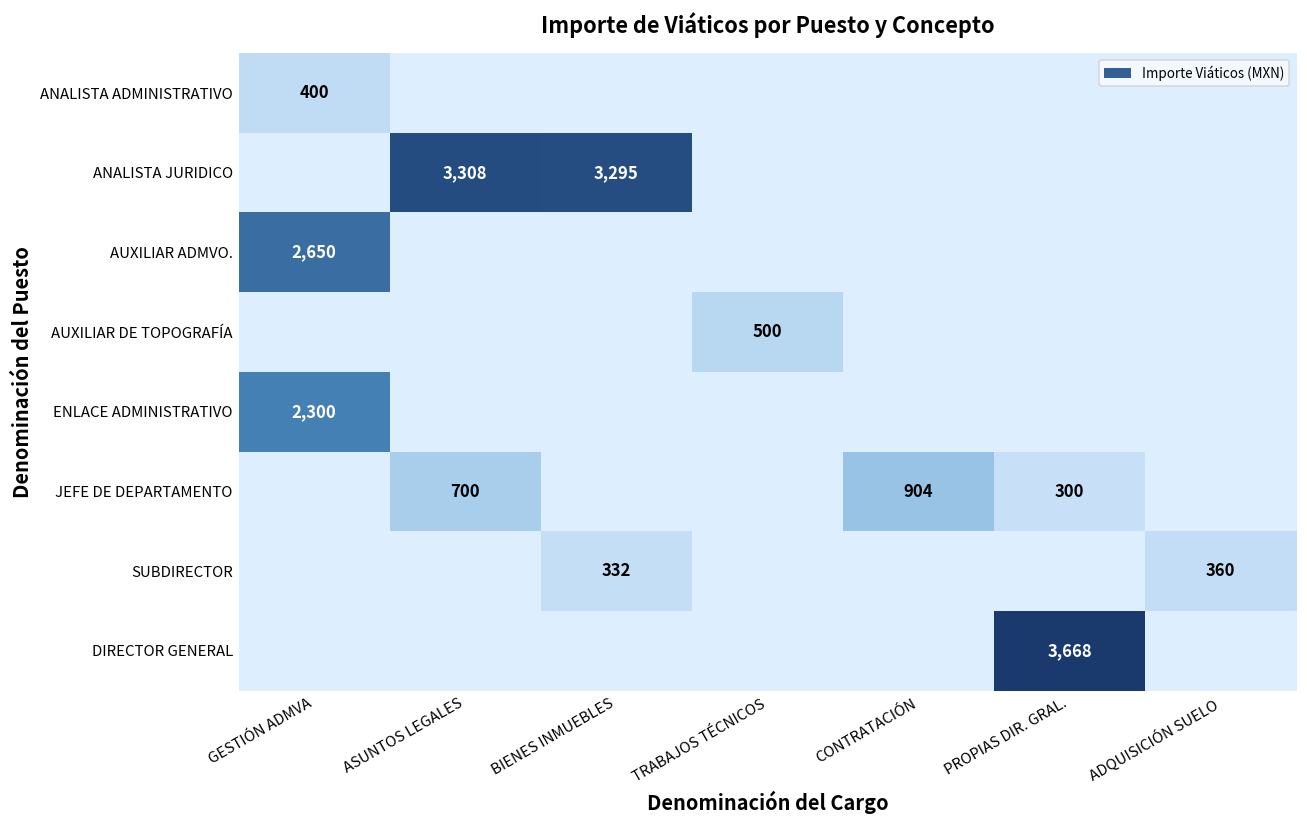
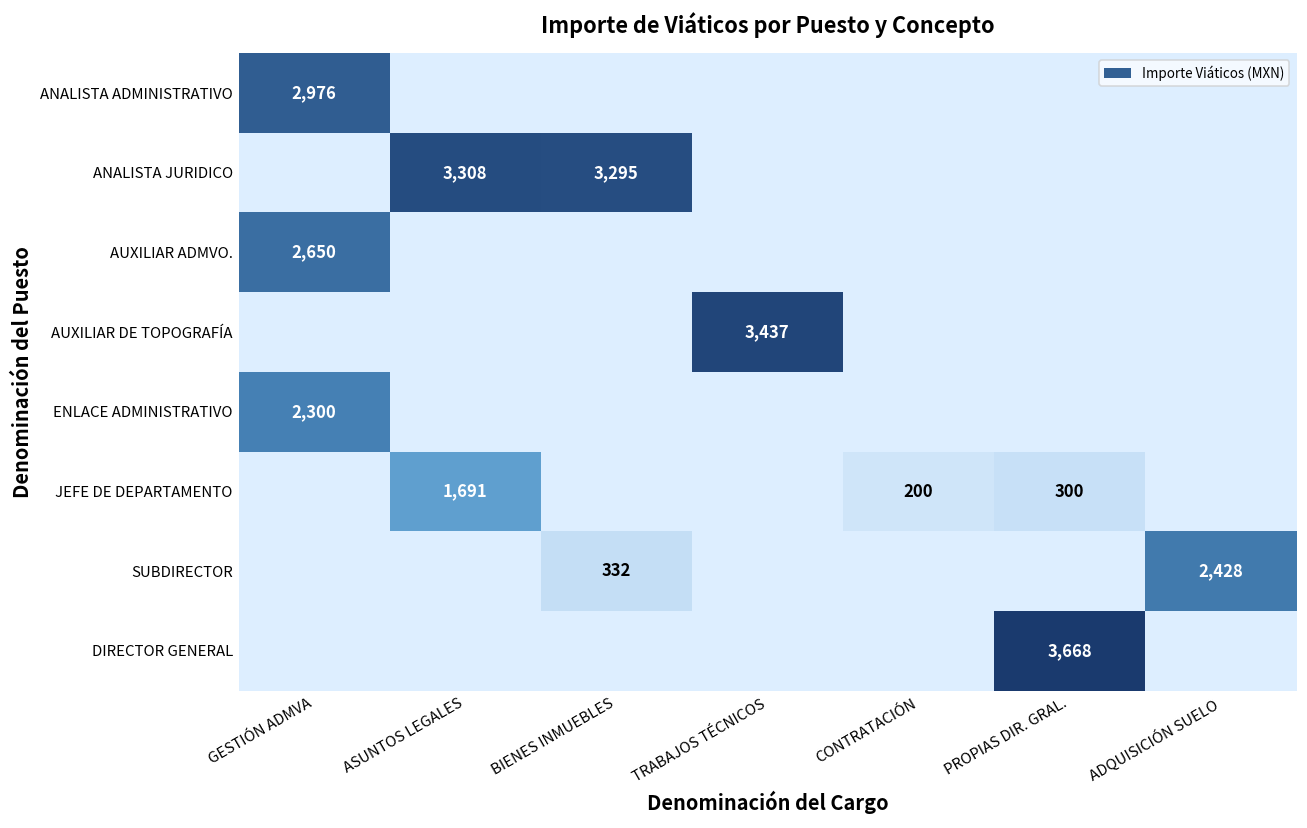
  {
    "ANALISTA ADMINISTRATIVO": {
-     "GESTIÓN ADMVA": "400"
+     "GESTIÓN ADMVA": "2,976"
    },
    "ANALISTA JURIDICO": {
      "ASUNTOS LEGALES": "3,308",
      "BIENES INMUEBLES": "3,295"
    },
    "AUXILIAR ADMVO.": {
      "GESTIÓN ADMVA": "2,650"
    },
    "AUXILIAR DE TOPOGRAFÍA": {
-     "TRABAJOS TÉCNICOS": "500"
+     "TRABAJOS TÉCNICOS": "3,437"
    },
    "ENLACE ADMINISTRATIVO": {
      "GESTIÓN ADMVA": "2,300"
    },
    "JEFE DE DEPARTAMENTO": {
-     "ASUNTOS LEGALES": "700",
-     "CONTRATACIÓN": "904",
+     "ASUNTOS LEGALES": "1,691",
+     "CONTRATACIÓN": "200",
      "PROPIAS DIR. GRAL.": "300"
    },
    "SUBDIRECTOR": {
      "BIENES INMUEBLES": "332",
-     "ADQUISICIÓN SUELO": "360"
+     "ADQUISICIÓN SUELO": "2,428"
    },
    "DIRECTOR GENERAL": {
      "PROPIAS DIR. GRAL.": "3,668"
    }
  }
